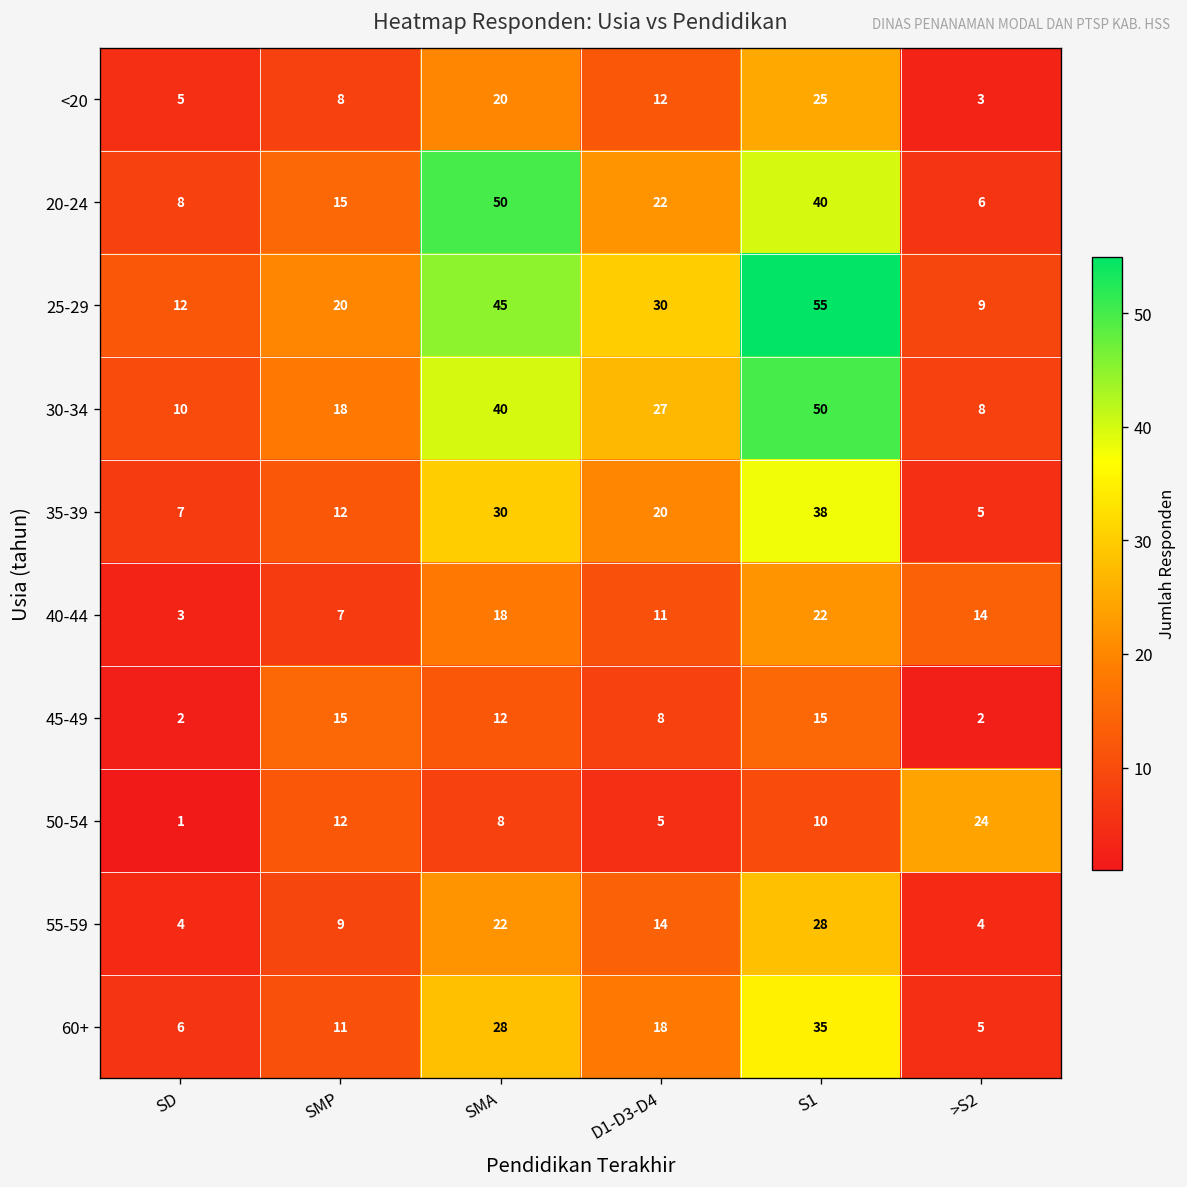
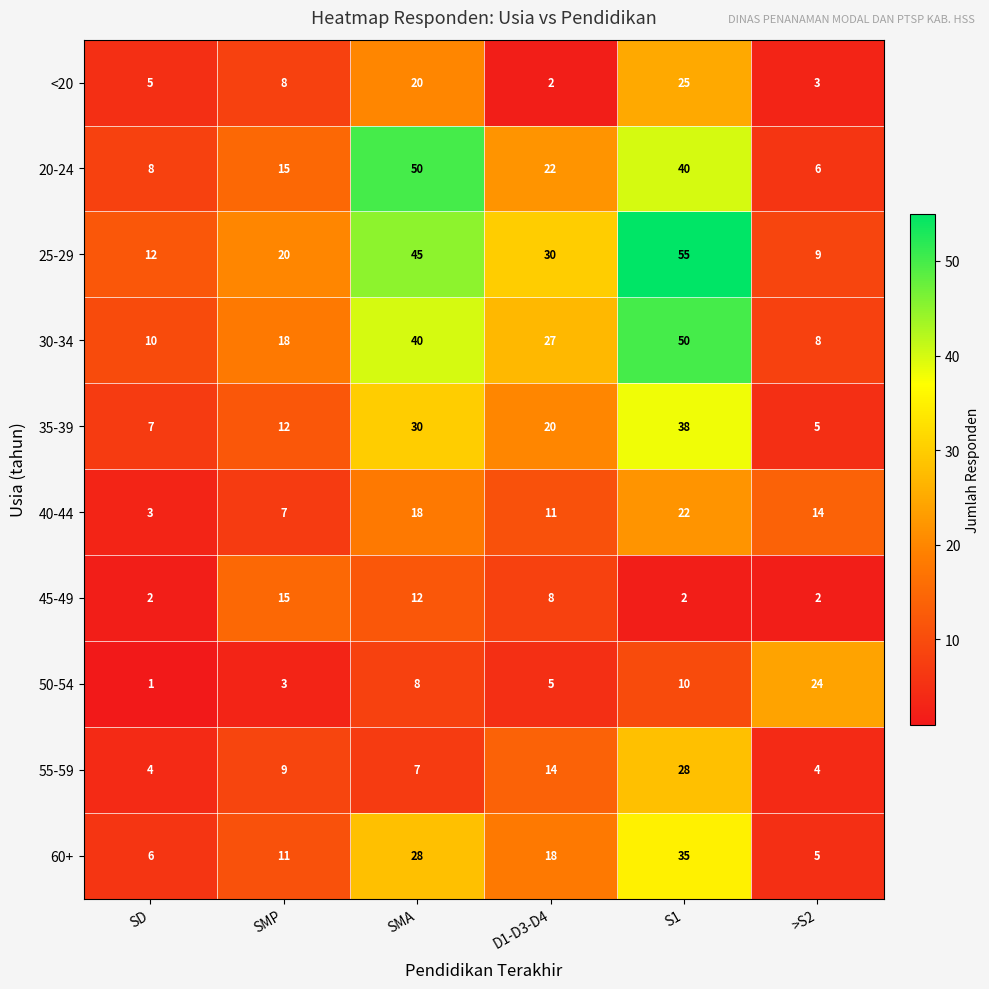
  {
    "<20": {
      "SD": 5,
      "SMP": 8,
      "SMA": 20,
-     "D1-D3-D4": 12,
+     "D1-D3-D4": 2,
      "S1": 25,
      ">S2": 3
    },
    "20-24": {
      "SD": 8,
      "SMP": 15,
      "SMA": 50,
      "D1-D3-D4": 22,
      "S1": 40,
      ">S2": 6
    },
    "25-29": {
      "SD": 12,
      "SMP": 20,
      "SMA": 45,
      "D1-D3-D4": 30,
      "S1": 55,
      ">S2": 9
    },
    "30-34": {
      "SD": 10,
      "SMP": 18,
      "SMA": 40,
      "D1-D3-D4": 27,
      "S1": 50,
      ">S2": 8
    },
    "35-39": {
      "SD": 7,
      "SMP": 12,
      "SMA": 30,
      "D1-D3-D4": 20,
      "S1": 38,
      ">S2": 5
    },
    "40-44": {
      "SD": 3,
      "SMP": 7,
      "SMA": 18,
      "D1-D3-D4": 11,
      "S1": 22,
      ">S2": 14
    },
    "45-49": {
      "SD": 2,
      "SMP": 15,
      "SMA": 12,
      "D1-D3-D4": 8,
-     "S1": 15,
+     "S1": 2,
      ">S2": 2
    },
    "50-54": {
      "SD": 1,
-     "SMP": 12,
+     "SMP": 3,
      "SMA": 8,
      "D1-D3-D4": 5,
      "S1": 10,
      ">S2": 24
    },
    "55-59": {
      "SD": 4,
      "SMP": 9,
-     "SMA": 22,
+     "SMA": 7,
      "D1-D3-D4": 14,
      "S1": 28,
      ">S2": 4
    },
    "60+": {
      "SD": 6,
      "SMP": 11,
      "SMA": 28,
      "D1-D3-D4": 18,
      "S1": 35,
      ">S2": 5
    }
  }
